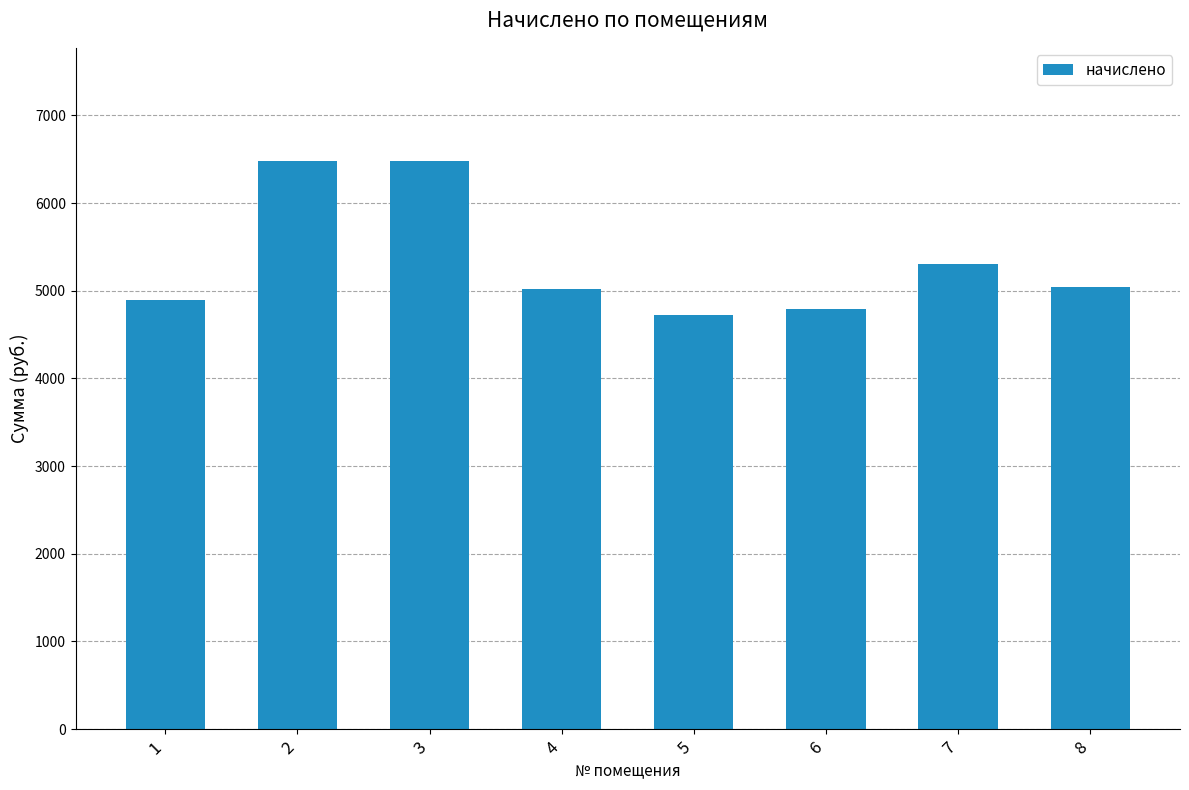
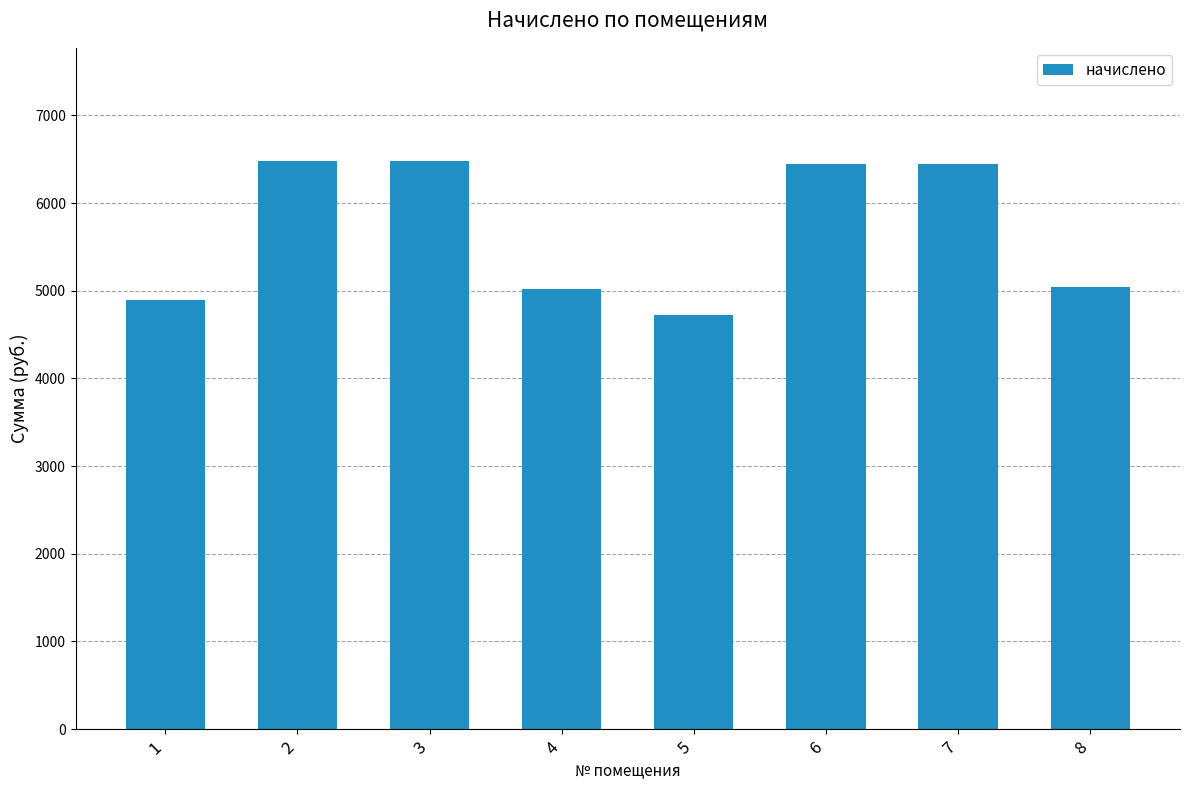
  {
    "1": 4900,
    "2": 6500,
    "3": 6500,
    "4": 5000,
    "5": 4700,
-   "6": 4800,
-   "7": 5300,
+   "6": 6500,
+   "7": 6500,
    "8": 5000
  }
